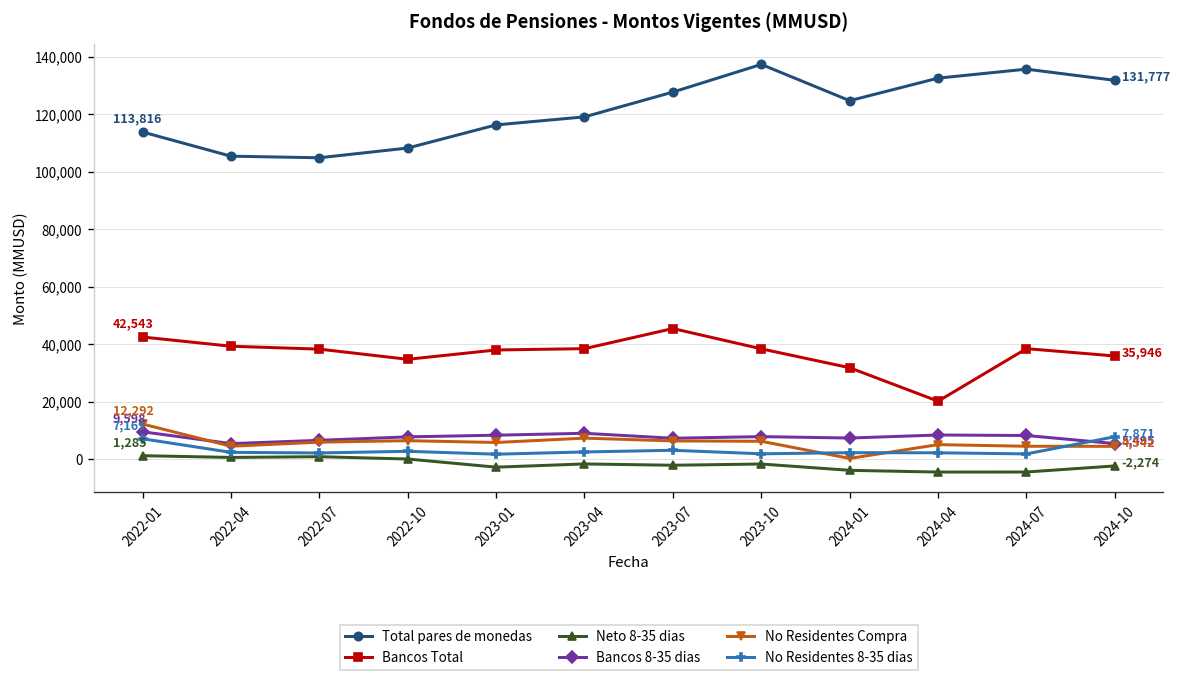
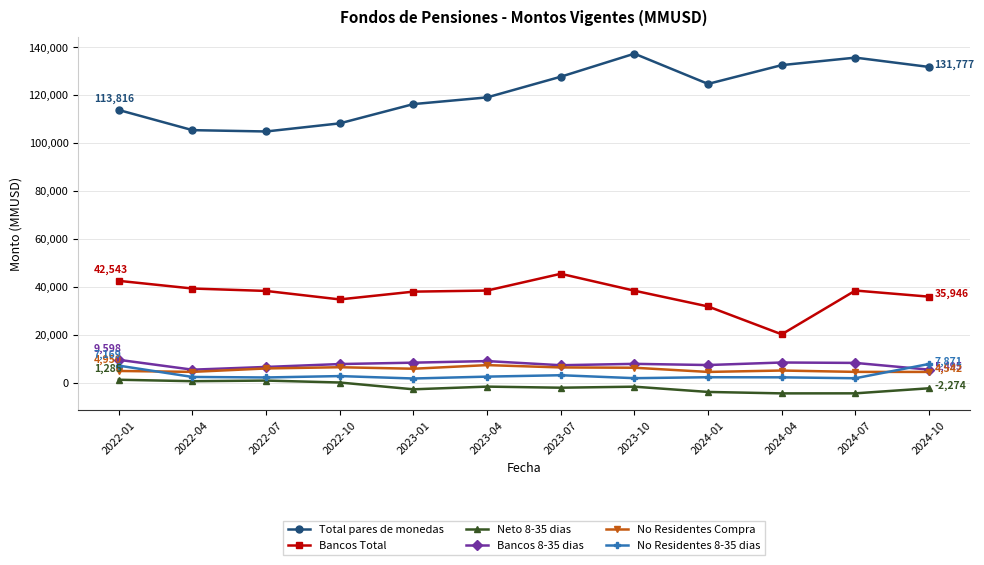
  {
    "Total pares de monedas": {
      "2022-01": "113,816",
      "2024-10": "131,777"
    },
    "Bancos Total": {
      "2022-01": "42,543",
      "2024-10": "35,946"
    },
    "Neto 8-35 dias": {
      "2024-10": "-2,274"
    },
    "Bancos 8-35 dias": {
      "2022-10": "8,000",
      "2023-01": "8,000",
      "2023-04": "9,000",
      "2023-10": "8,000",
      "2024-01": "7,000",
      "2024-04": "8,000",
      "2024-07": "8,000"
    },
    "No Residentes Compra": {
-     "2022-01": "12,292",
-     "2024-01": "0"
+     "2022-01": "4,950",
+     "2024-01": "5,000"
    },
    "No Residentes 8-35 dias": {
      "2022-04": "2,000",
      "2022-07": "2,000",
      "2022-10": "3,000",
      "2023-01": "2,000",
      "2023-04": "3,000",
      "2023-07": "3,000",
      "2023-10": "2,000",
      "2024-01": "2,000",
      "2024-04": "2,000",
      "2024-07": "2,000"
    }
  }
